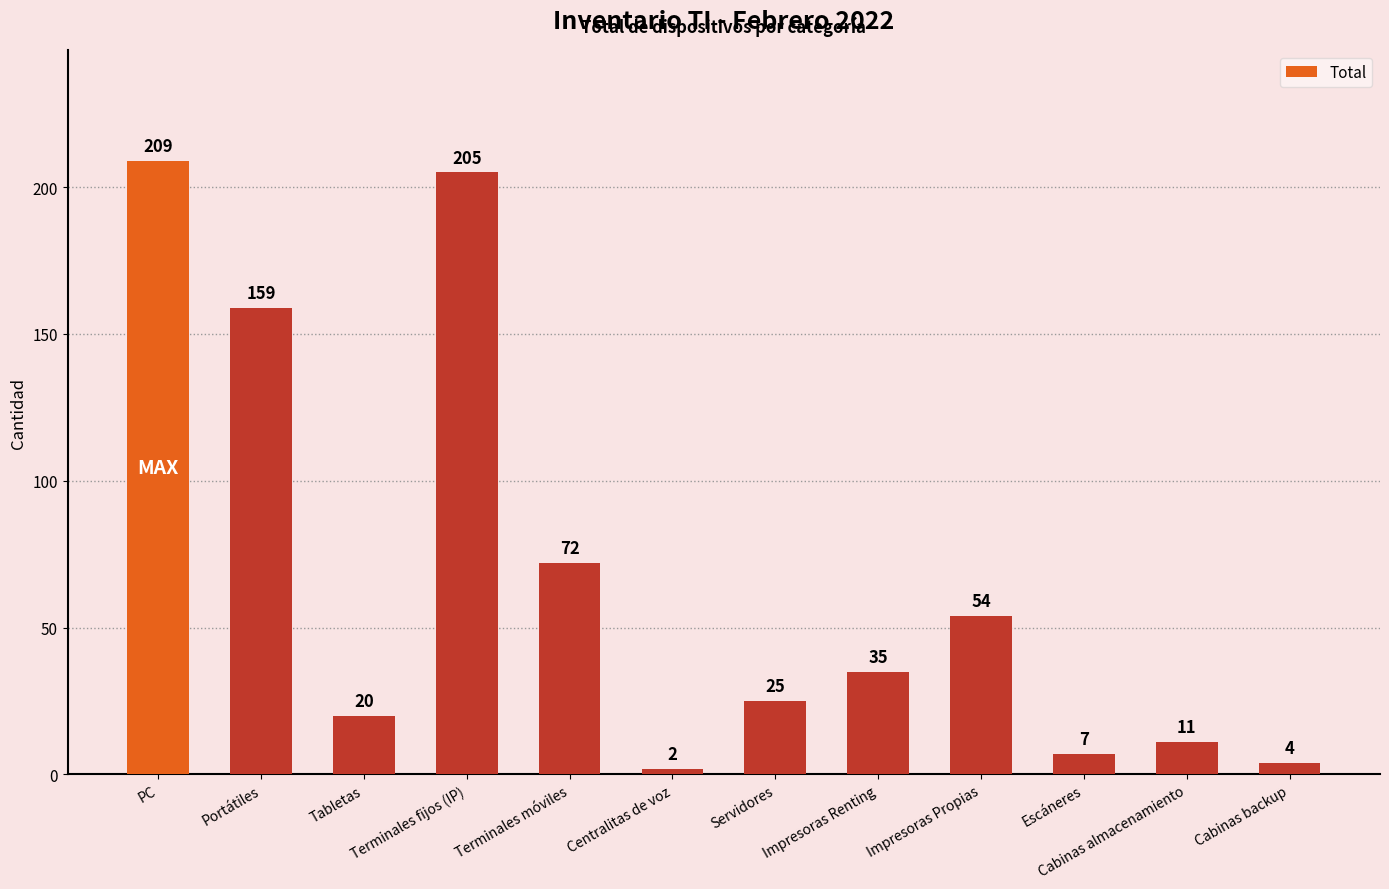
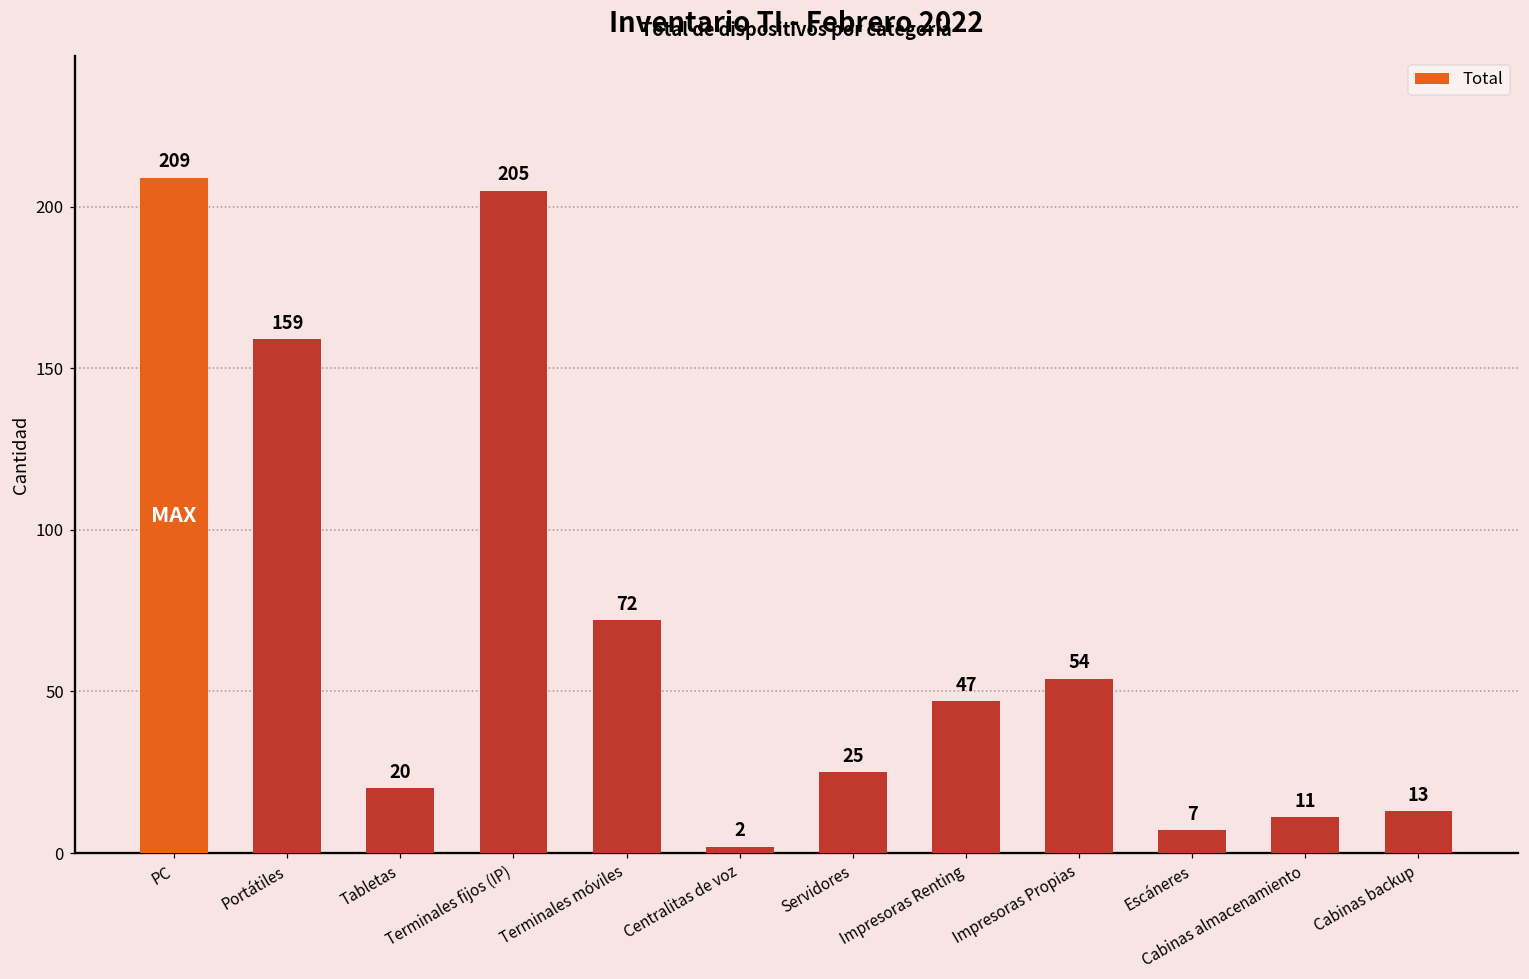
  {
    "PC": 209,
    "Portátiles": 159,
    "Tabletas": 20,
    "Terminales fijos (IP)": 205,
    "Terminales móviles": 72,
    "Centralitas de voz": 2,
    "Servidores": 25,
-   "Impresoras Renting": 35,
+   "Impresoras Renting": 47,
    "Impresoras Propias": 54,
    "Escáneres": 7,
    "Cabinas almacenamiento": 11,
-   "Cabinas backup": 4
+   "Cabinas backup": 13
  }
